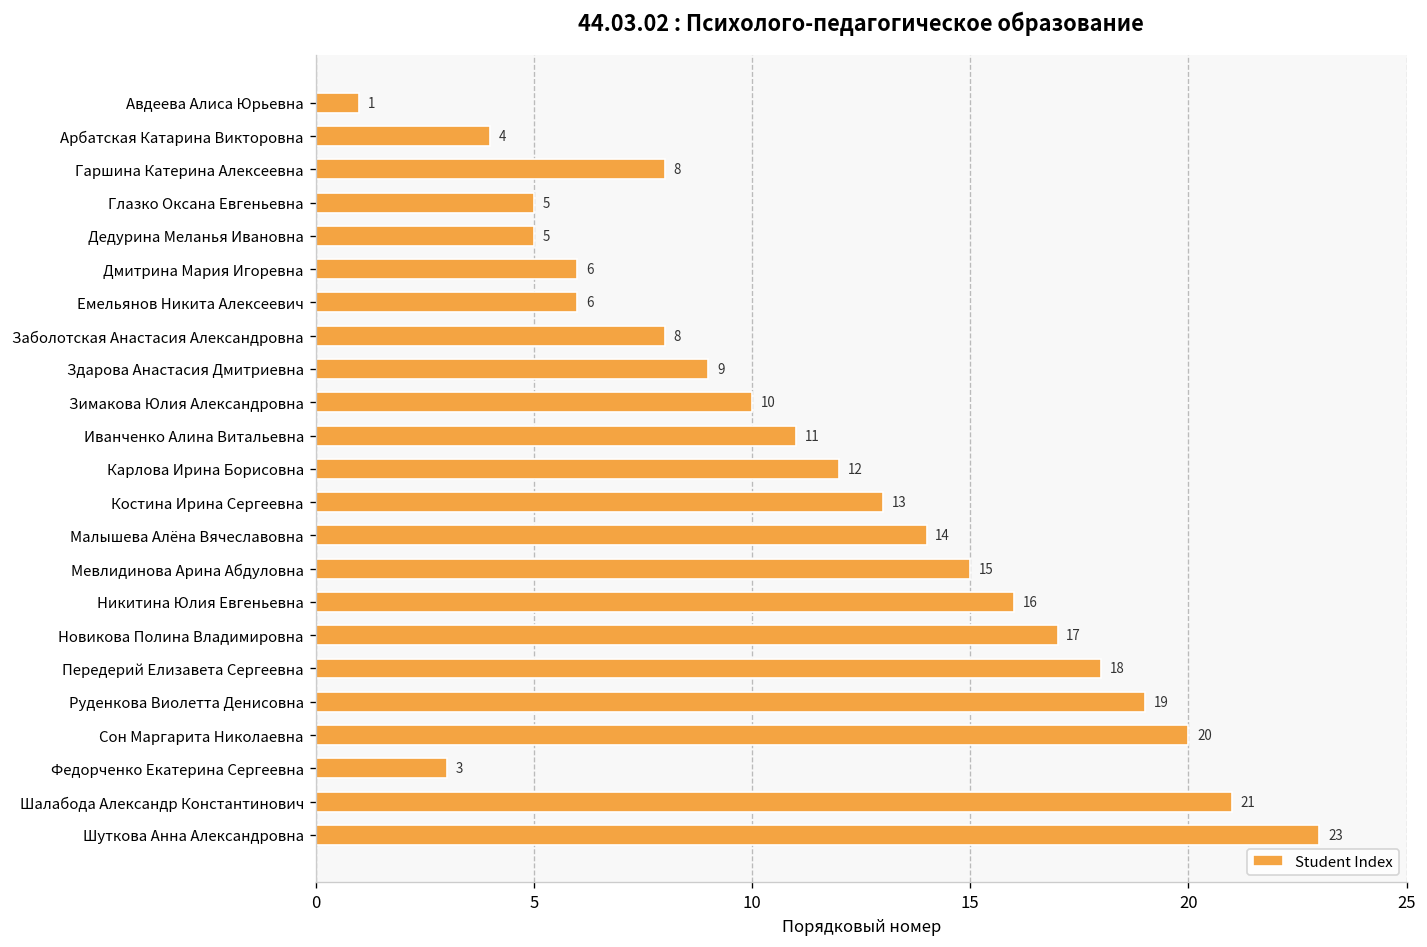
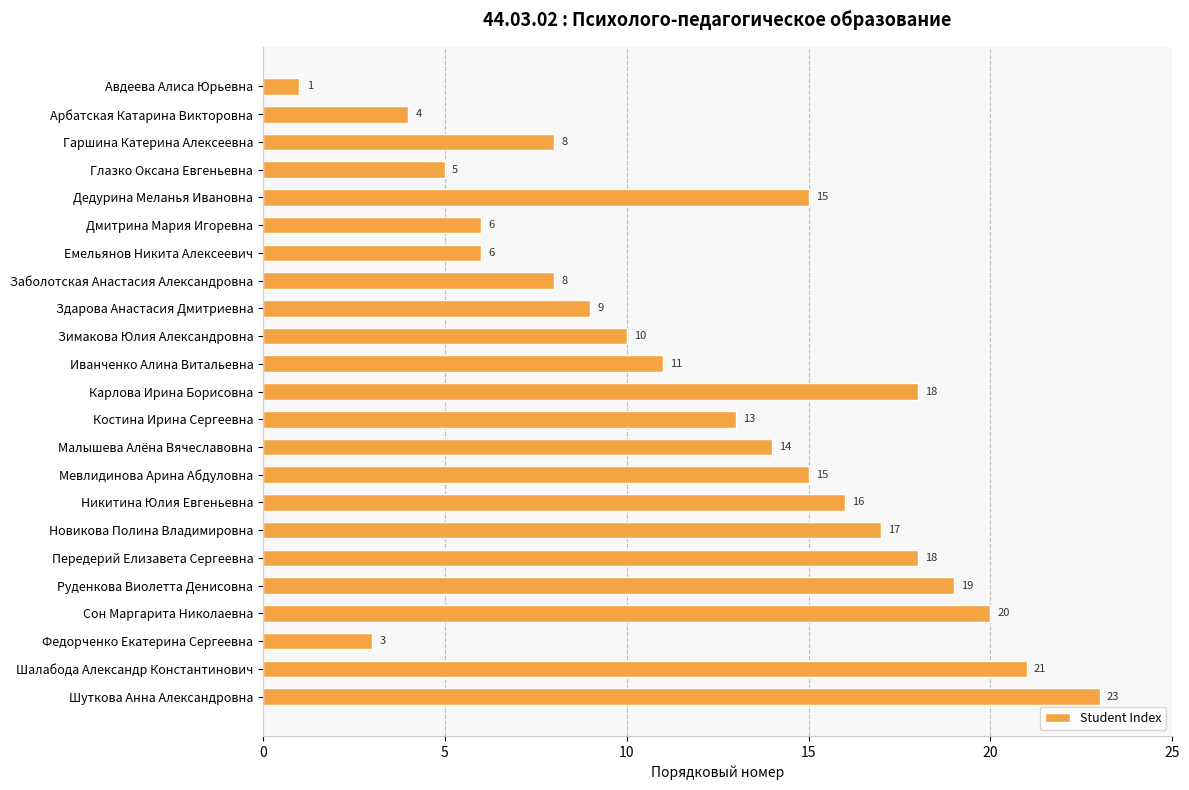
  {
    "Авдеева Алиса Юрьевна": 1,
    "Арбатская Катарина Викторовна": 4,
    "Гаршина Катерина Алексеевна": 8,
    "Глазко Оксана Евгеньевна": 5,
-   "Дедурина Меланья Ивановна": 5,
+   "Дедурина Меланья Ивановна": 15,
    "Дмитрина Мария Игоревна": 6,
    "Емельянов Никита Алексеевич": 6,
    "Заболотская Анастасия Александровна": 8,
    "Здарова Анастасия Дмитриевна": 9,
    "Зимакова Юлия Александровна": 10,
    "Иванченко Алина Витальевна": 11,
-   "Карлова Ирина Борисовна": 12,
+   "Карлова Ирина Борисовна": 18,
    "Костина Ирина Сергеевна": 13,
    "Малышева Алёна Вячеславовна": 14,
    "Мевлидинова Арина Абдуловна": 15,
    "Никитина Юлия Евгеньевна": 16,
    "Новикова Полина Владимировна": 17,
    "Передерий Елизавета Сергеевна": 18,
    "Руденкова Виолетта Денисовна": 19,
    "Сон Маргарита Николаевна": 20,
    "Федорченко Екатерина Сергеевна": 3,
    "Шалабода Александр Константинович": 21,
    "Шуткова Анна Александровна": 23
  }
